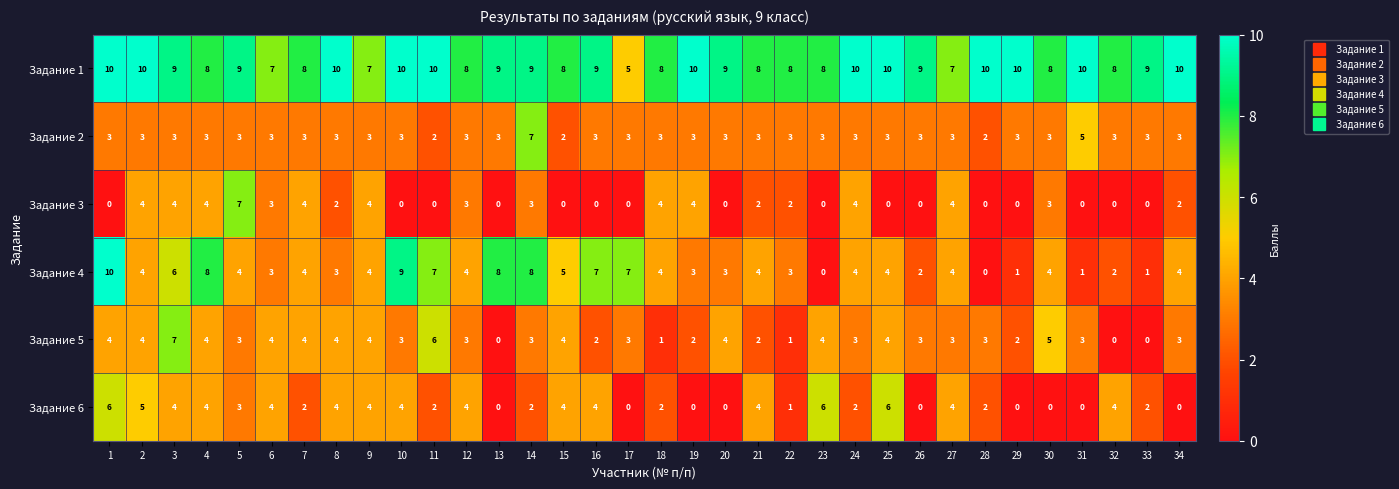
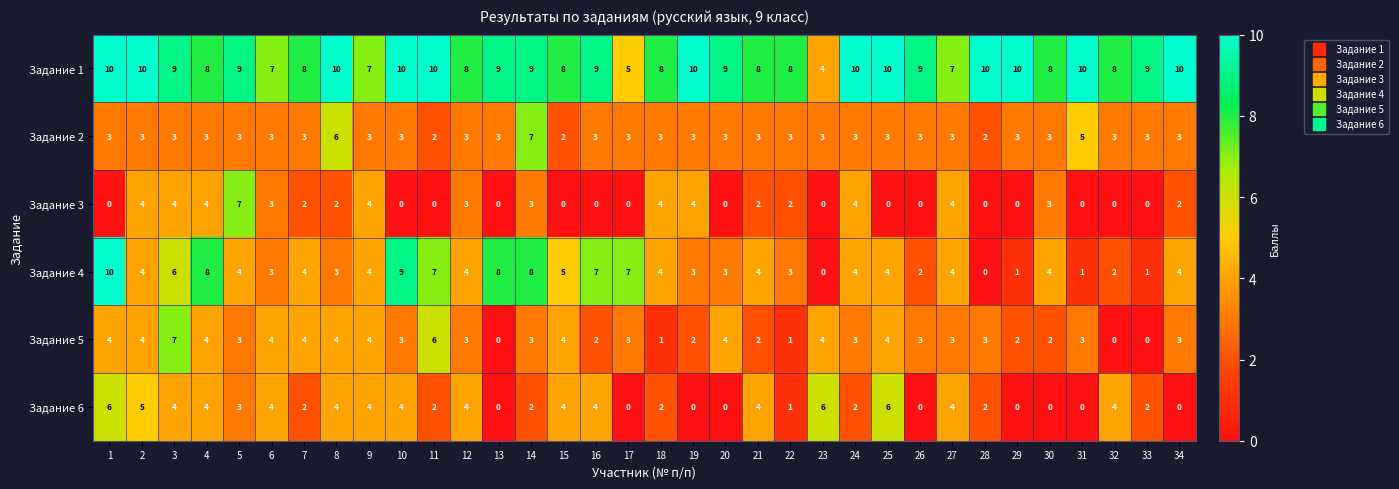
  {
    "Задание 1": {
      "1": 10,
      "2": 10,
      "3": 9,
      "4": 8,
      "5": 9,
      "6": 7,
      "7": 8,
      "8": 10,
      "9": 7,
      "10": 10,
      "11": 10,
      "12": 8,
      "13": 9,
      "14": 9,
      "15": 8,
      "16": 9,
      "17": 5,
      "18": 8,
      "19": 10,
      "20": 9,
      "21": 8,
      "22": 8,
-     "23": 8,
+     "23": 4,
      "24": 10,
      "25": 10,
      "26": 9,
      "27": 7,
      "28": 10,
      "29": 10,
      "30": 8,
      "31": 10,
      "32": 8,
      "33": 9,
      "34": 10
    },
    "Задание 2": {
      "1": 3,
      "2": 3,
      "3": 3,
      "4": 3,
      "5": 3,
      "6": 3,
      "7": 3,
-     "8": 3,
+     "8": 6,
      "9": 3,
      "10": 3,
      "11": 2,
      "12": 3,
      "13": 3,
      "14": 7,
      "15": 2,
      "16": 3,
      "17": 3,
      "18": 3,
      "19": 3,
      "20": 3,
      "21": 3,
      "22": 3,
      "23": 3,
      "24": 3,
      "25": 3,
      "26": 3,
      "27": 3,
      "28": 2,
      "29": 3,
      "30": 3,
      "31": 5,
      "32": 3,
      "33": 3,
      "34": 3
    },
    "Задание 3": {
      "1": 0,
      "2": 4,
      "3": 4,
      "4": 4,
      "5": 7,
      "6": 3,
-     "7": 4,
+     "7": 2,
      "8": 2,
      "9": 4,
      "10": 0,
      "11": 0,
      "12": 3,
      "13": 0,
      "14": 3,
      "15": 0,
      "16": 0,
      "17": 0,
      "18": 4,
      "19": 4,
      "20": 0,
      "21": 2,
      "22": 2,
      "23": 0,
      "24": 4,
      "25": 0,
      "26": 0,
      "27": 4,
      "28": 0,
      "29": 0,
      "30": 3,
      "31": 0,
      "32": 0,
      "33": 0,
      "34": 2
    },
    "Задание 5": {
      "1": 4,
      "2": 4,
      "3": 7,
      "4": 4,
      "5": 3,
      "6": 4,
      "7": 4,
      "8": 4,
      "9": 4,
      "10": 3,
      "11": 6,
      "12": 3,
      "13": 0,
      "14": 3,
      "15": 4,
      "16": 2,
      "17": 3,
      "18": 1,
      "19": 2,
      "20": 4,
      "21": 2,
      "22": 1,
      "23": 4,
      "24": 3,
      "25": 4,
      "26": 3,
      "27": 3,
      "28": 3,
      "29": 2,
-     "30": 5,
+     "30": 2,
      "31": 3,
      "32": 0,
      "33": 0,
      "34": 3
    }
  }
